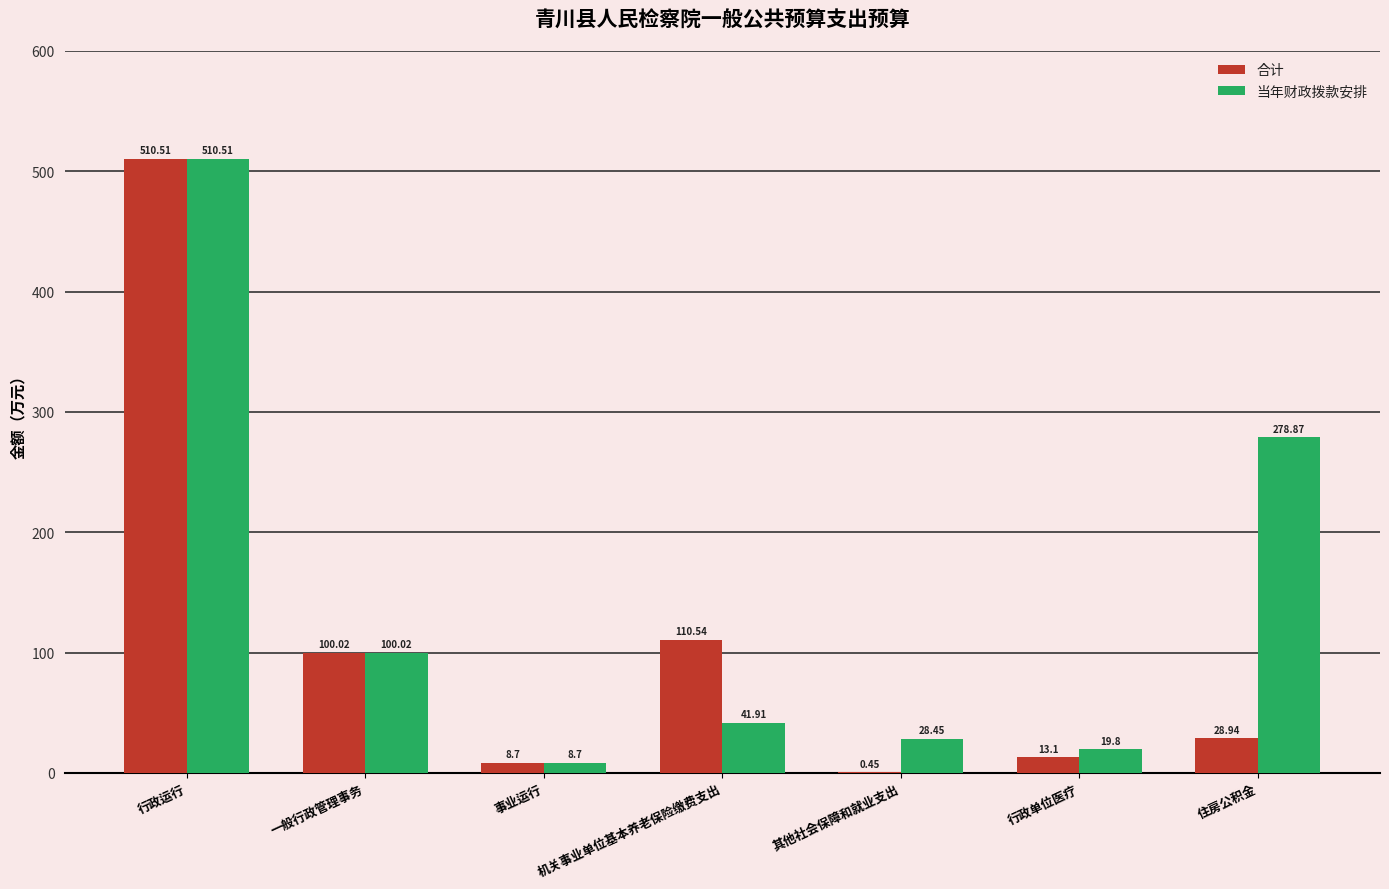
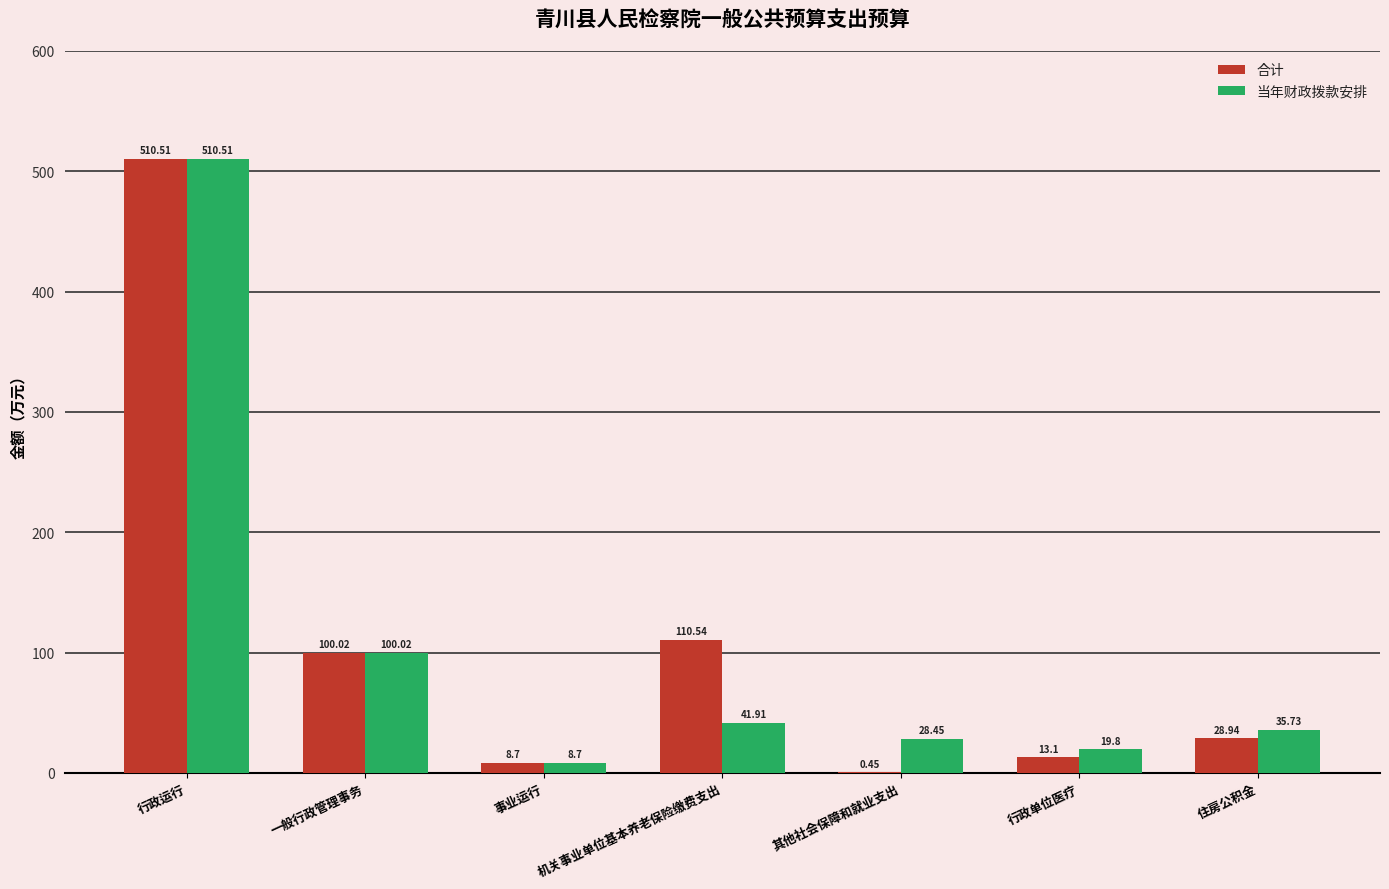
  {
    "合计": {
      "行政运行": 510.51,
      "一般行政管理事务": 100.02,
      "事业运行": 8.7,
      "机关事业单位基本养老保险缴费支出": 110.54,
      "其他社会保障和就业支出": 0.45,
      "行政单位医疗": 13.1,
      "住房公积金": 28.94
    },
    "当年财政拨款安排": {
      "行政运行": 510.51,
      "一般行政管理事务": 100.02,
      "事业运行": 8.7,
      "机关事业单位基本养老保险缴费支出": 41.91,
      "其他社会保障和就业支出": 28.45,
      "行政单位医疗": 19.8,
-     "住房公积金": 278.87
+     "住房公积金": 35.73
    }
  }
